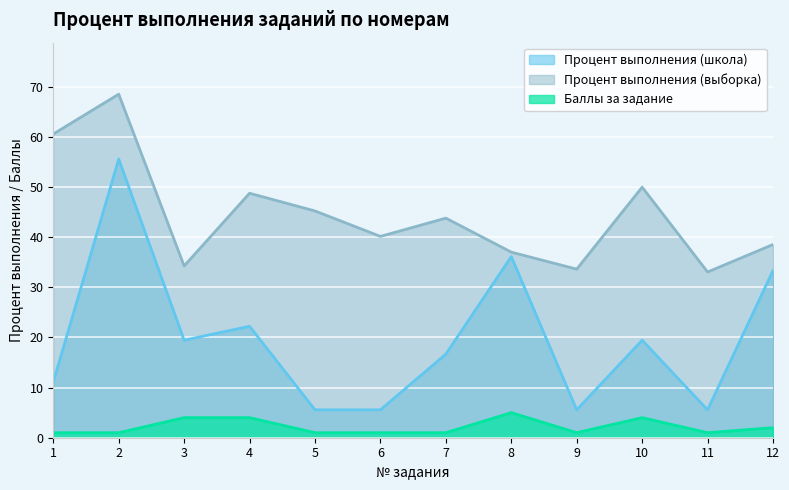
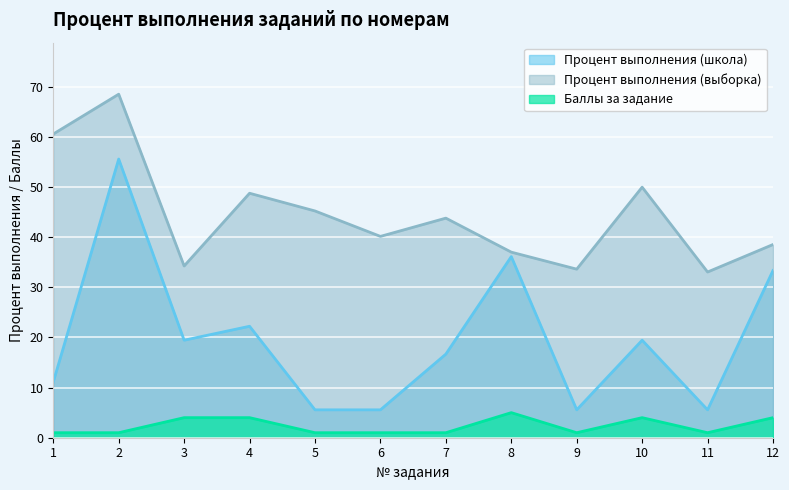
  {
    "Баллы за задание": {
      "1": 1,
      "2": 1,
      "3": 4,
      "4": 4,
      "5": 1,
      "6": 1,
      "7": 1,
      "8": 5,
      "9": 1,
      "10": 4,
      "11": 1,
-     "12": 2
+     "12": 4
    }
  }
